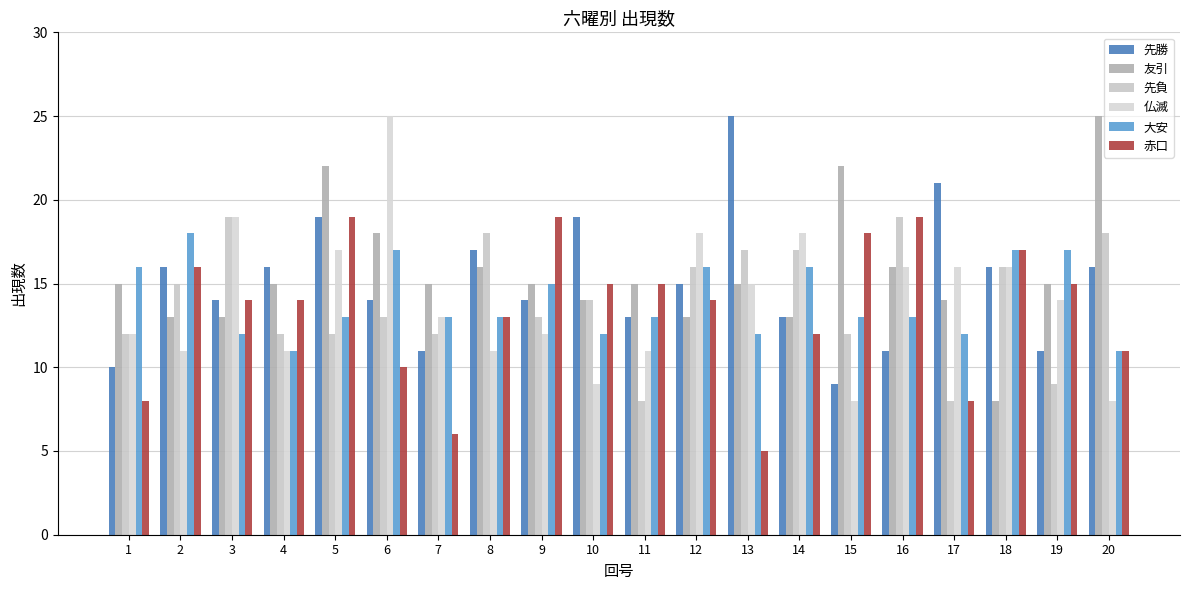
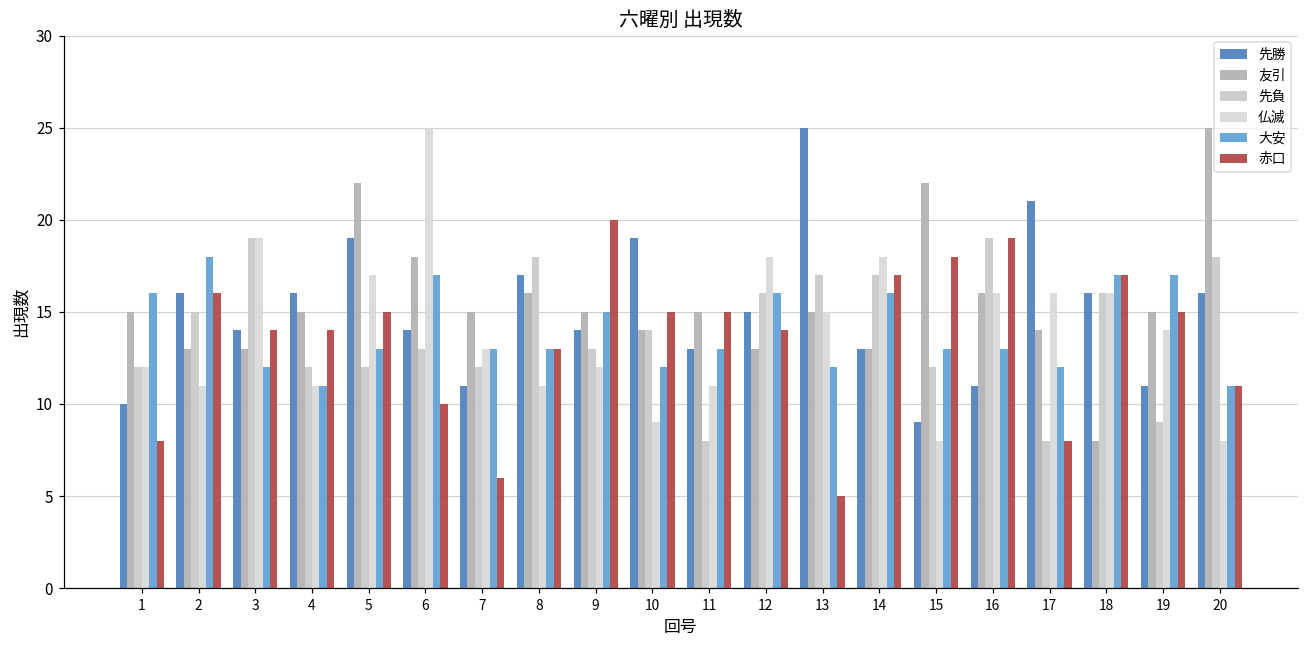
  {
    "赤口": {
      "1": 8,
      "2": 16,
      "3": 14,
      "4": 14,
-     "5": 19,
+     "5": 15,
      "6": 10,
      "7": 6,
      "8": 13,
-     "9": 19,
+     "9": 20,
      "10": 15,
      "11": 15,
      "12": 14,
      "13": 5,
-     "14": 12,
+     "14": 17,
      "15": 18,
      "16": 19,
      "17": 8,
      "18": 17,
      "19": 15,
      "20": 11
    }
  }
